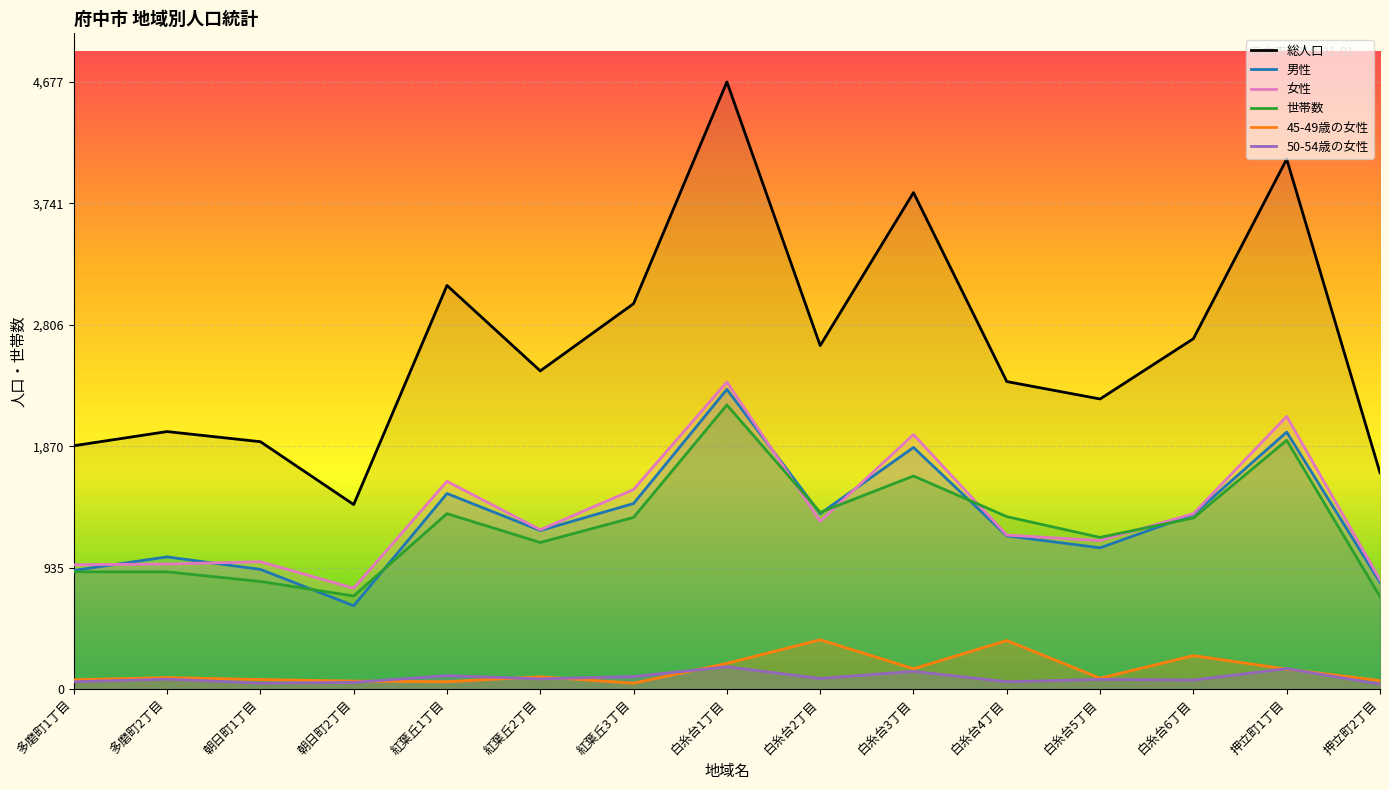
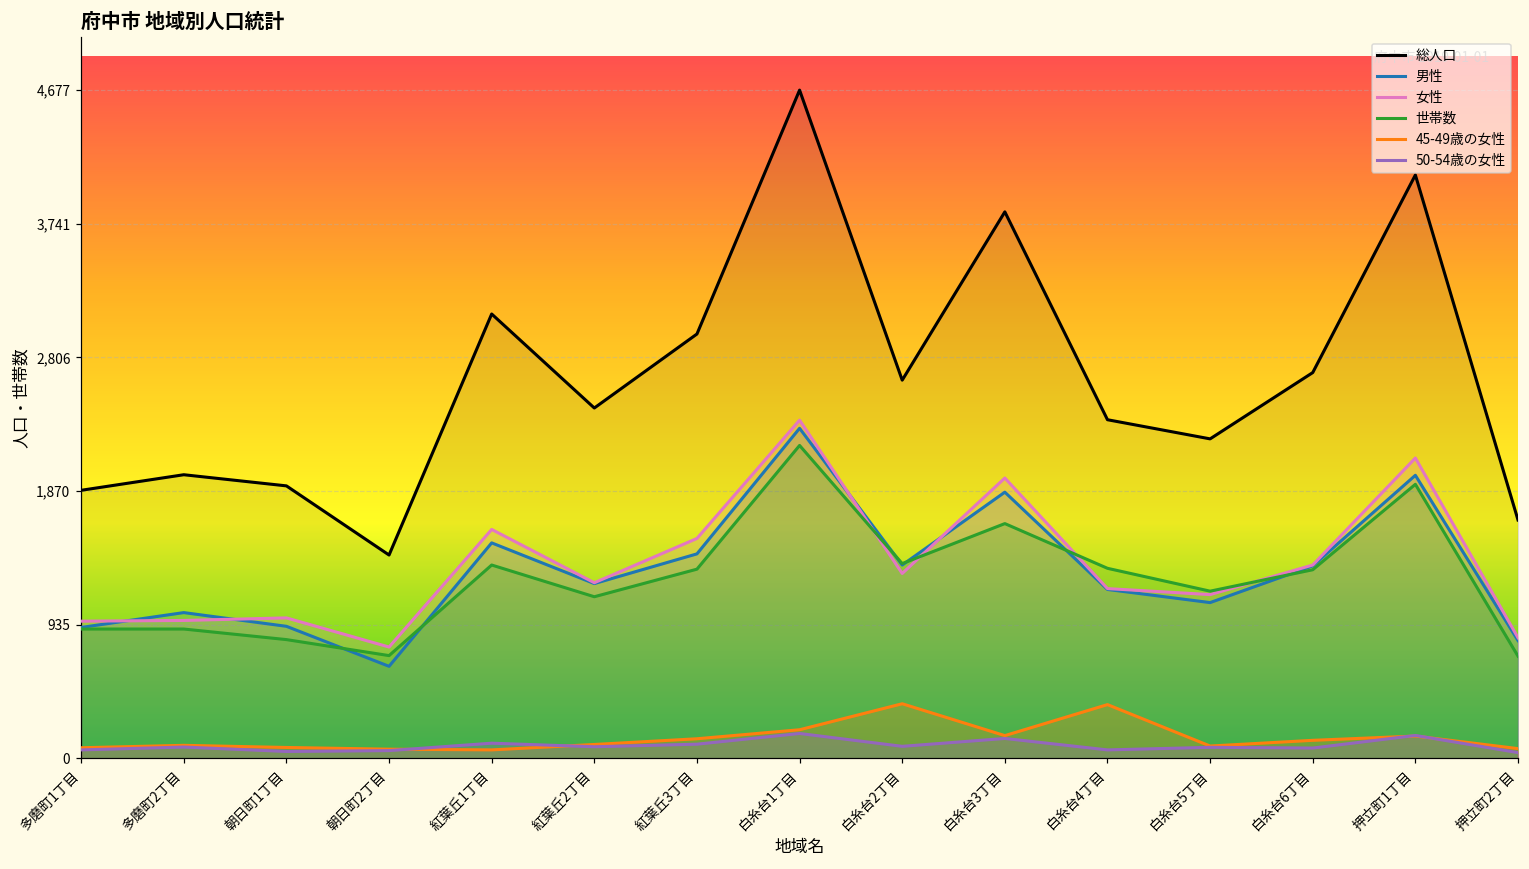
  {
    "45-49歳の女性": {
      "朝日町1丁目": 80,
      "紅葉丘1丁目": 60,
-     "紅葉丘3丁目": 50,
+     "紅葉丘3丁目": 140,
      "白糸台1丁目": 200,
      "白糸台2丁目": 380,
      "白糸台3丁目": 160,
      "白糸台4丁目": 380,
-     "白糸台6丁目": 260,
+     "白糸台6丁目": 130,
      "押立町2丁目": 70
    }
  }
